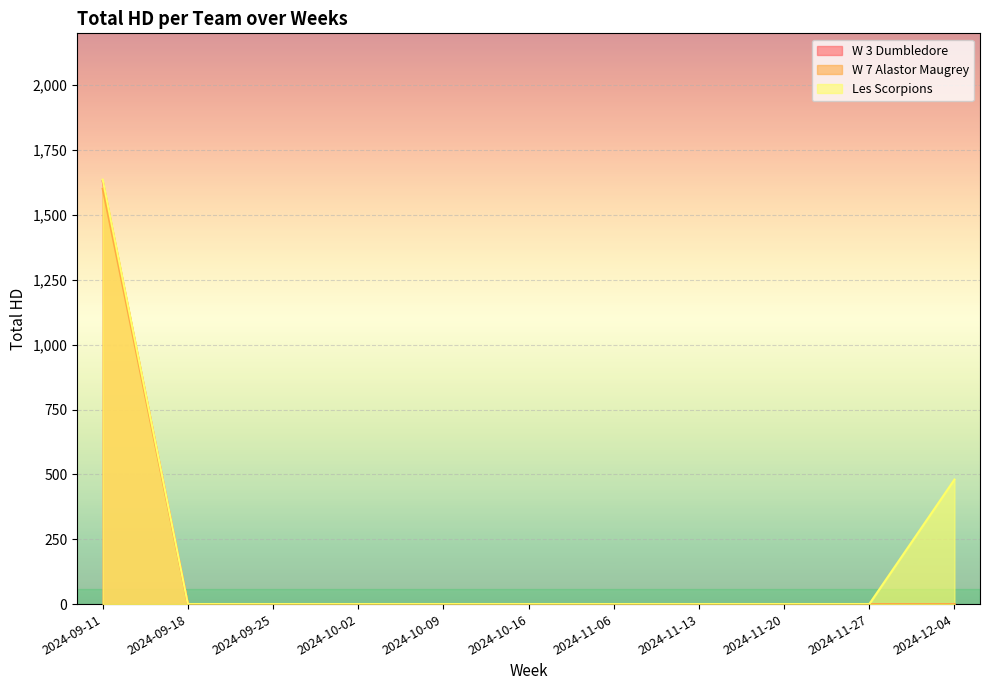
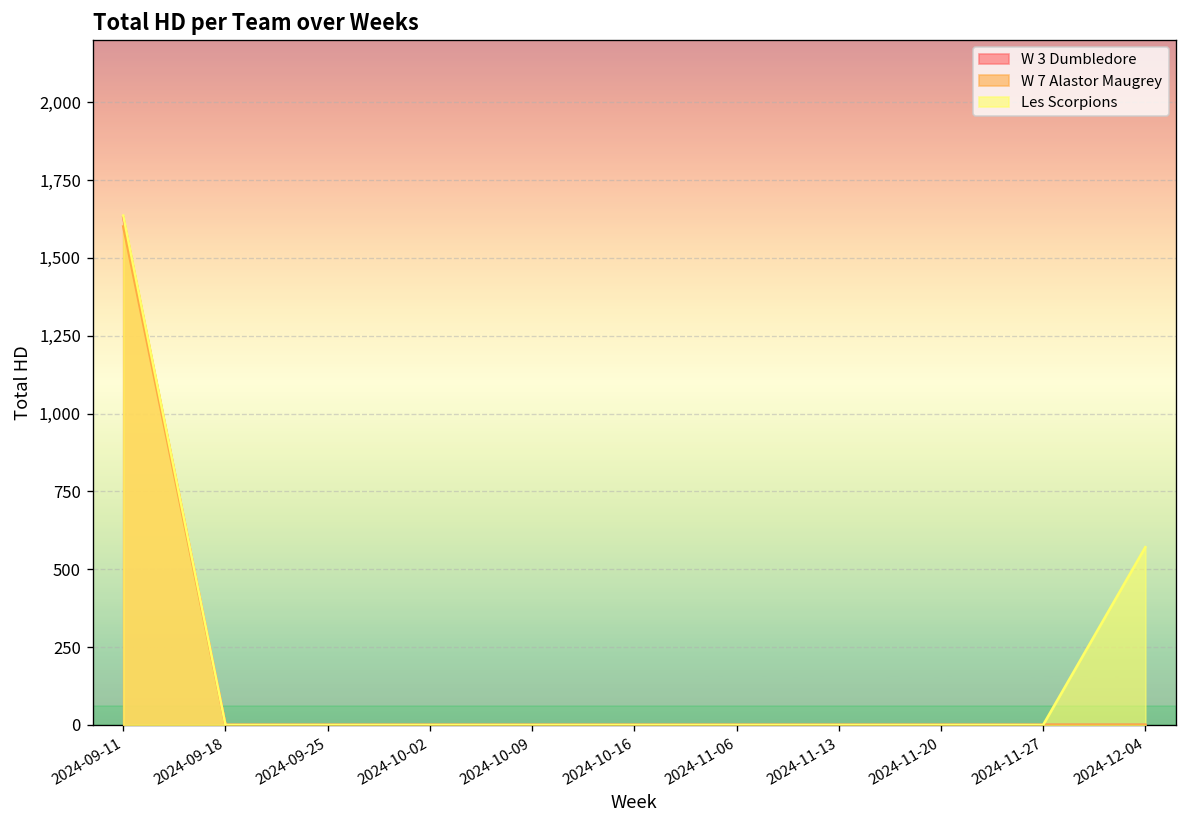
  {
    "W 7 Alastor Maugrey": {
      "2024-09-11": "1,600"
    },
    "Les Scorpions": {
-     "2024-12-04": "480"
+     "2024-12-04": "570"
    }
  }
